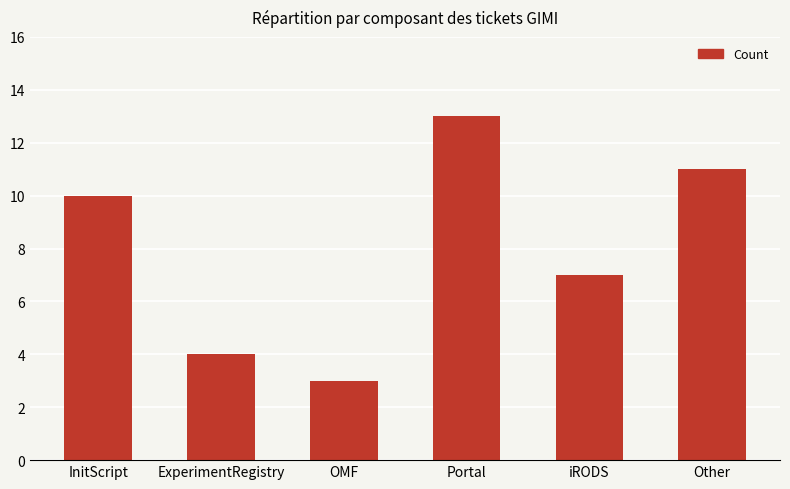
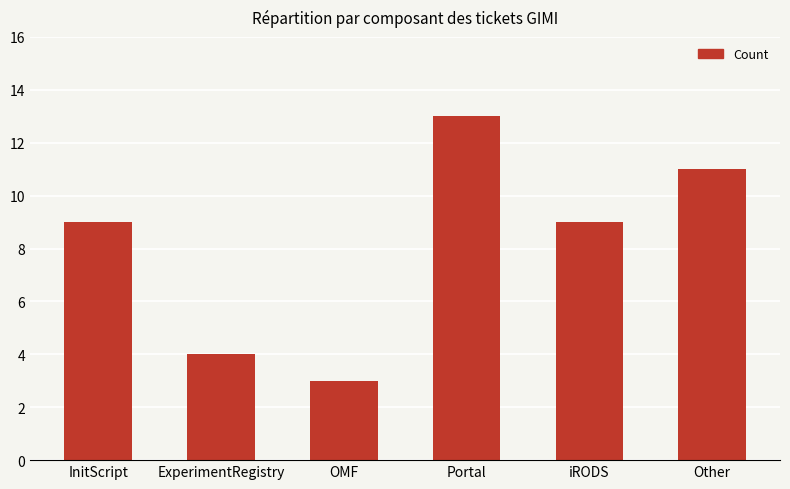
  {
-   "InitScript": 10,
+   "InitScript": 9,
    "ExperimentRegistry": 4,
    "OMF": 3,
    "Portal": 13,
-   "iRODS": 7,
+   "iRODS": 9,
    "Other": 11
  }
